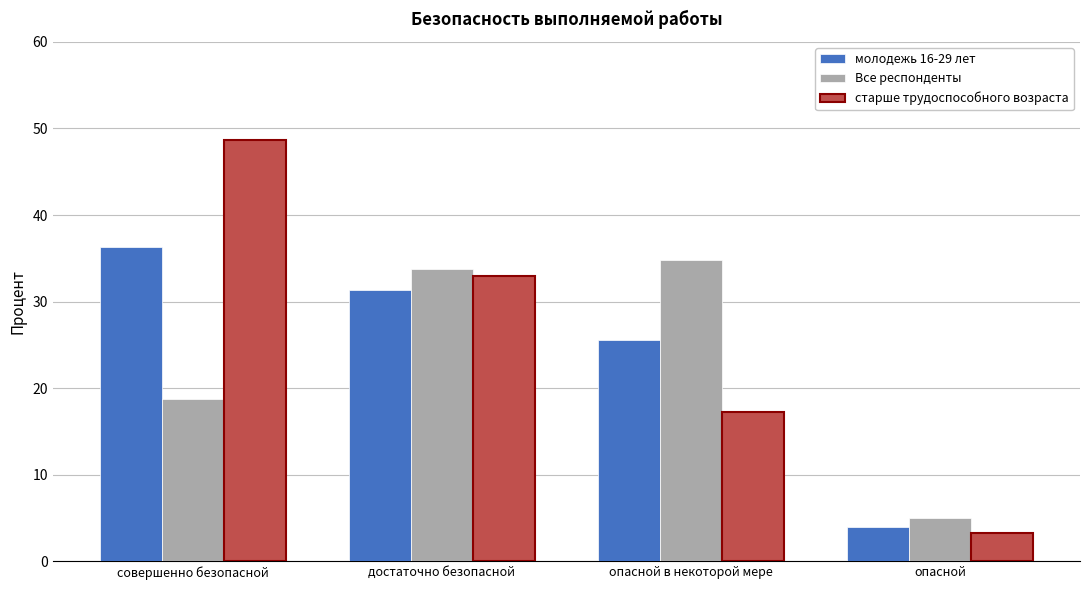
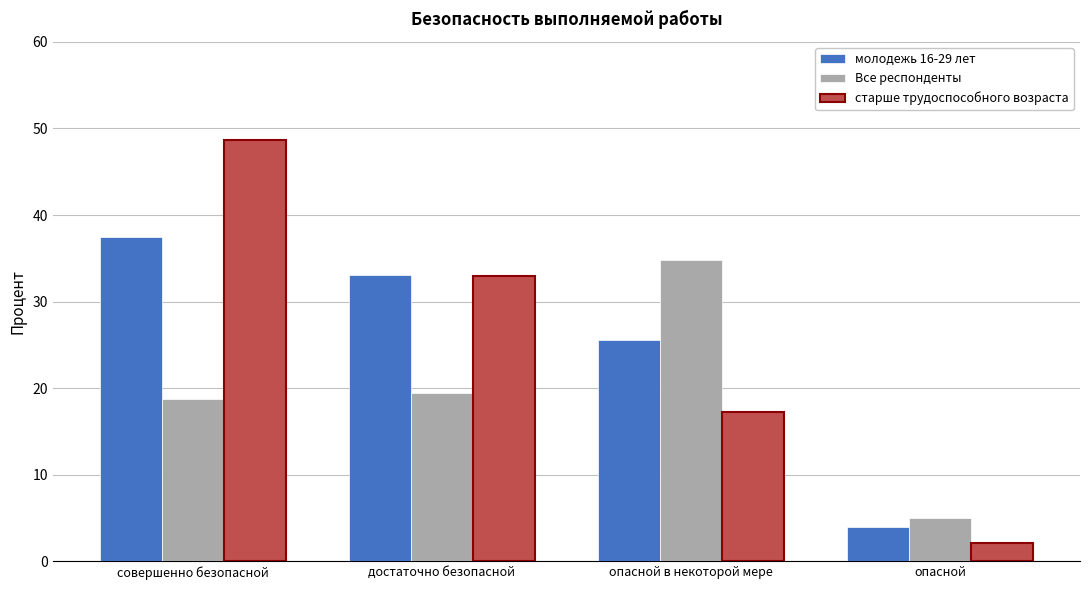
  {
    "молодежь 16-29 лет": {
-     "совершенно безопасной": 36,
-     "достаточно безопасной": 31,
+     "совершенно безопасной": 37,
+     "достаточно безопасной": 33,
      "опасной в некоторой мере": 26,
      "опасной": 4
    },
    "Все респонденты": {
      "совершенно безопасной": 19,
-     "достаточно безопасной": 34,
+     "достаточно безопасной": 19,
      "опасной в некоторой мере": 35,
      "опасной": 5
    },
    "старше трудоспособного возраста": {
      "совершенно безопасной": 49,
      "достаточно безопасной": 33,
      "опасной в некоторой мере": 17,
-     "опасной": 3
+     "опасной": 2
    }
  }
